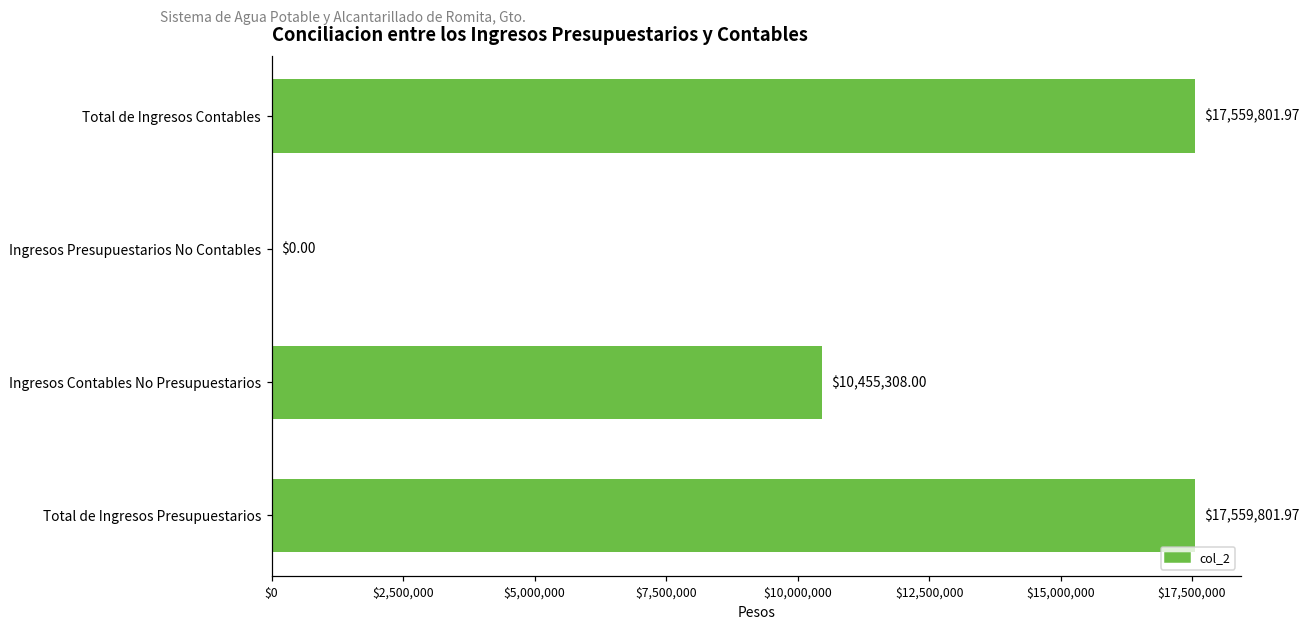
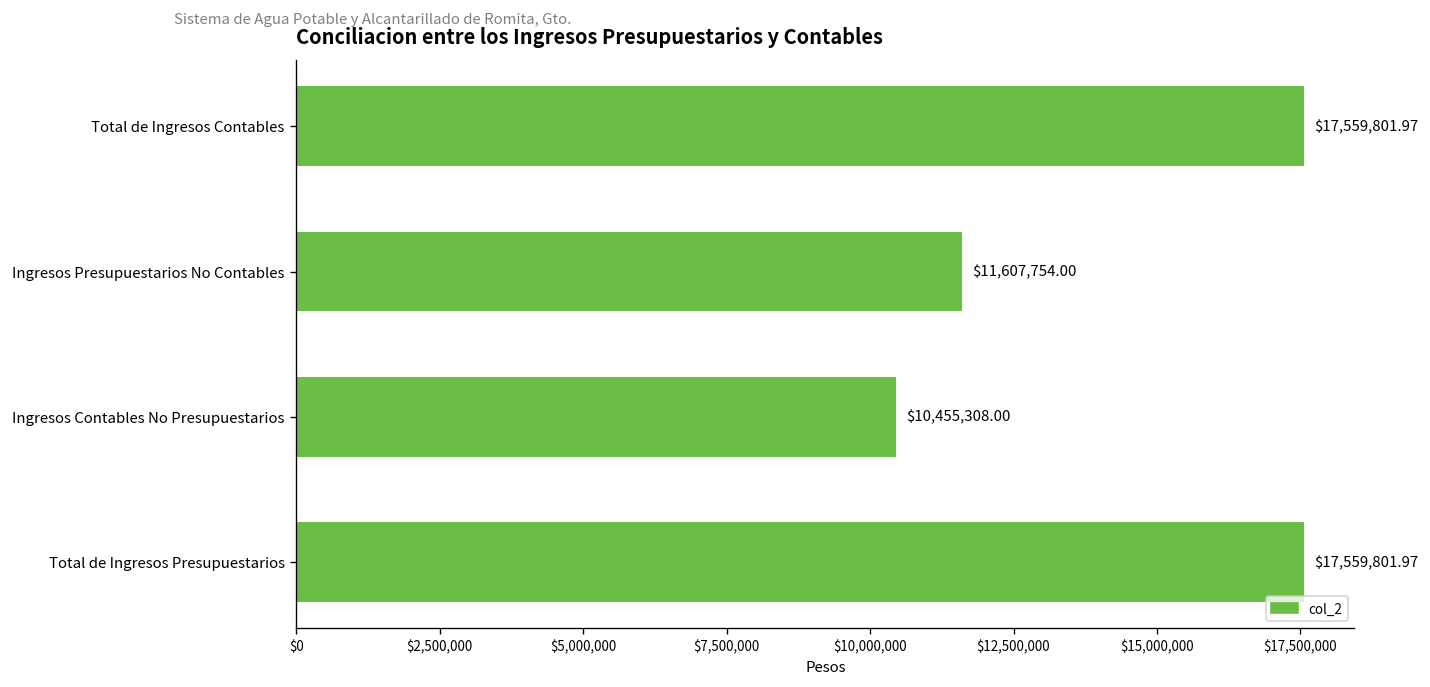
  {
    "Total de Ingresos Contables": "$17,559,801.97",
-   "Ingresos Presupuestarios No Contables": "$0.00",
+   "Ingresos Presupuestarios No Contables": "$11,607,754.00",
    "Ingresos Contables No Presupuestarios": "$10,455,308.00",
    "Total de Ingresos Presupuestarios": "$17,559,801.97"
  }
